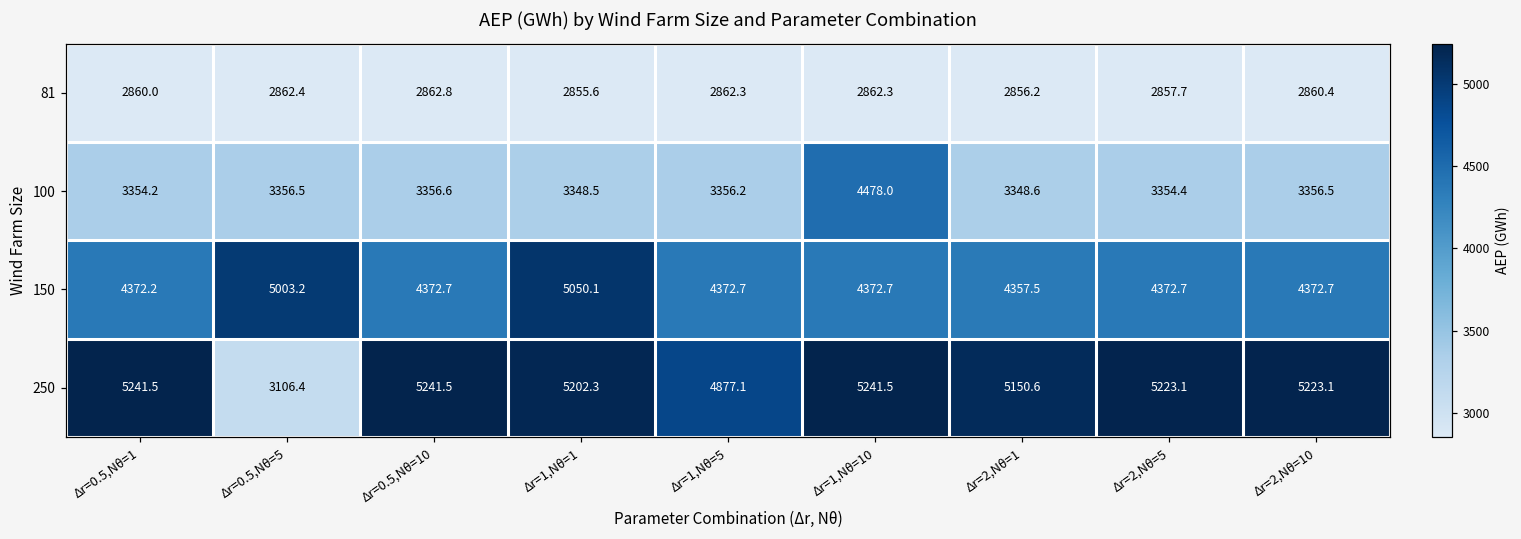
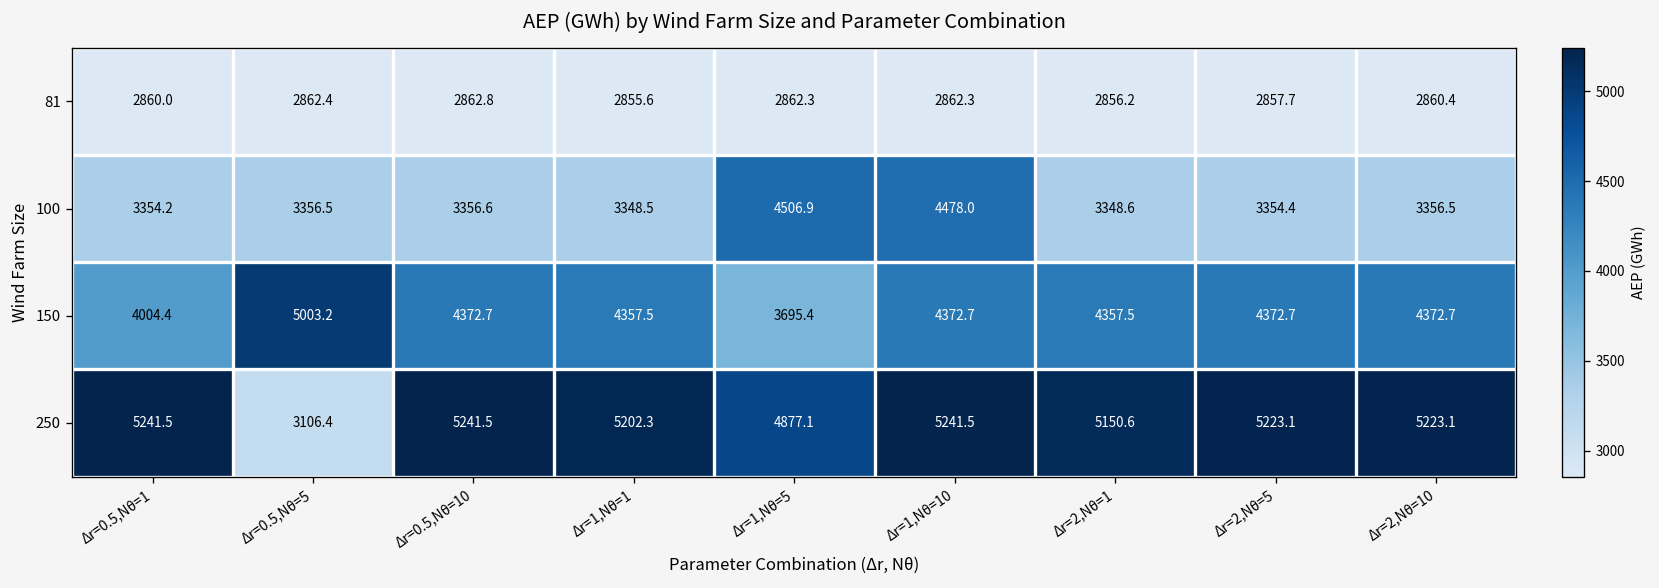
  {
    "81": {
      "Δr=0.5,Nθ=1": 2860.0,
      "Δr=0.5,Nθ=5": 2862.4,
      "Δr=0.5,Nθ=10": 2862.8,
      "Δr=1,Nθ=1": 2855.6,
      "Δr=1,Nθ=5": 2862.3,
      "Δr=1,Nθ=10": 2862.3,
      "Δr=2,Nθ=1": 2856.2,
      "Δr=2,Nθ=5": 2857.7,
      "Δr=2,Nθ=10": 2860.4
    },
    "100": {
      "Δr=0.5,Nθ=1": 3354.2,
      "Δr=0.5,Nθ=5": 3356.5,
      "Δr=0.5,Nθ=10": 3356.6,
      "Δr=1,Nθ=1": 3348.5,
-     "Δr=1,Nθ=5": 3356.2,
+     "Δr=1,Nθ=5": 4506.9,
      "Δr=1,Nθ=10": 4478.0,
      "Δr=2,Nθ=1": 3348.6,
      "Δr=2,Nθ=5": 3354.4,
      "Δr=2,Nθ=10": 3356.5
    },
    "150": {
-     "Δr=0.5,Nθ=1": 4372.2,
+     "Δr=0.5,Nθ=1": 4004.4,
      "Δr=0.5,Nθ=5": 5003.2,
      "Δr=0.5,Nθ=10": 4372.7,
-     "Δr=1,Nθ=1": 5050.1,
-     "Δr=1,Nθ=5": 4372.7,
+     "Δr=1,Nθ=1": 4357.5,
+     "Δr=1,Nθ=5": 3695.4,
      "Δr=1,Nθ=10": 4372.7,
      "Δr=2,Nθ=1": 4357.5,
      "Δr=2,Nθ=5": 4372.7,
      "Δr=2,Nθ=10": 4372.7
    },
    "250": {
      "Δr=0.5,Nθ=1": 5241.5,
      "Δr=0.5,Nθ=5": 3106.4,
      "Δr=0.5,Nθ=10": 5241.5,
      "Δr=1,Nθ=1": 5202.3,
      "Δr=1,Nθ=5": 4877.1,
      "Δr=1,Nθ=10": 5241.5,
      "Δr=2,Nθ=1": 5150.6,
      "Δr=2,Nθ=5": 5223.1,
      "Δr=2,Nθ=10": 5223.1
    }
  }
